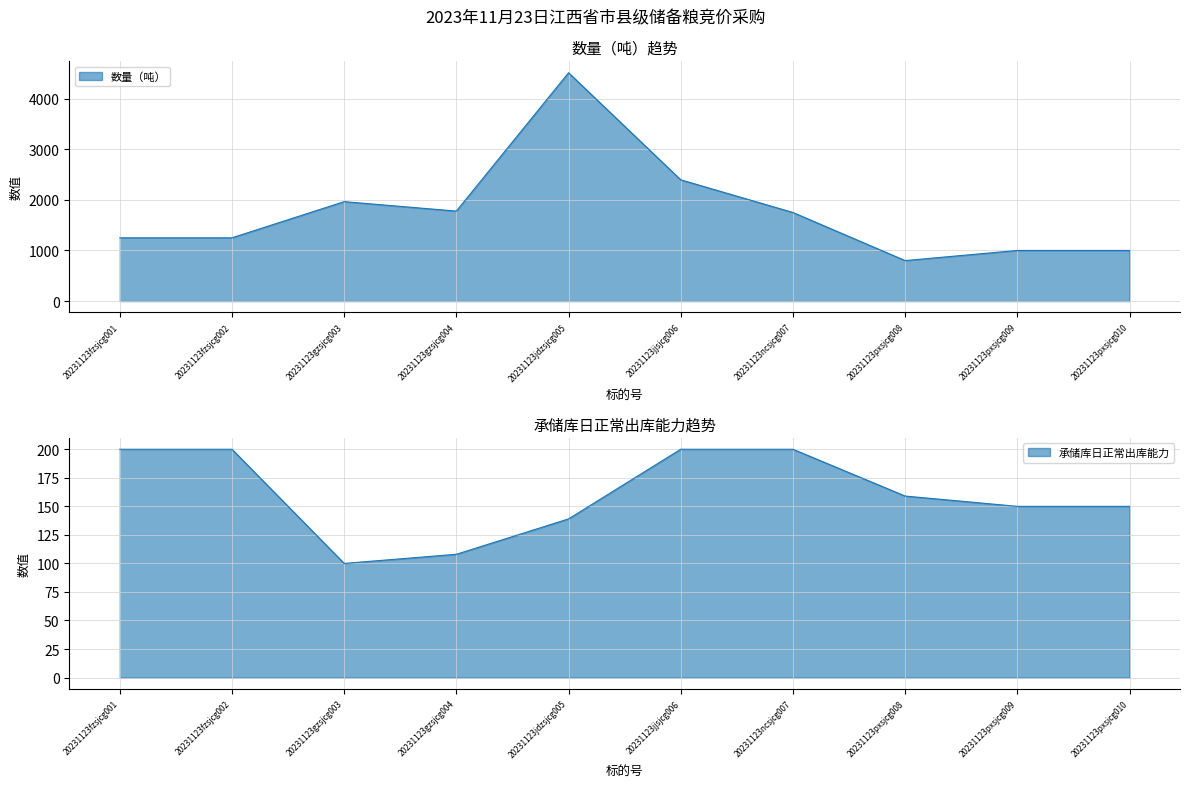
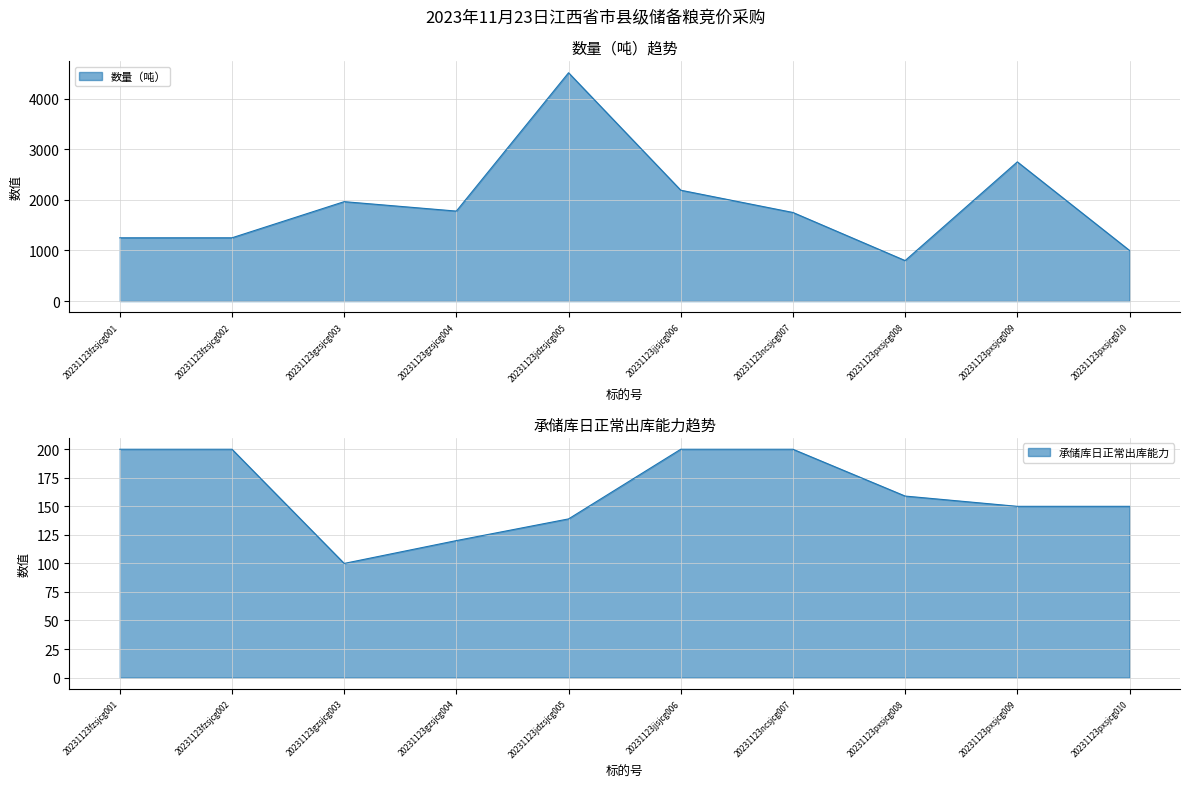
  {
    "数量（吨）趋势": {
      "20231123fzsjcg001": 1300,
      "20231123fzsjcg002": 1300,
      "20231123gzsjcg003": 2000,
      "20231123gzsjcg004": 1800,
      "20231123jdzsjcg005": 4500,
-     "20231123jjsjcg006": 2400,
+     "20231123jjsjcg006": 2200,
      "20231123ncsjcg007": 1800,
      "20231123pxsjcg008": 800,
-     "20231123pxsjcg009": 1000,
+     "20231123pxsjcg009": 2800,
      "20231123pxsjcg010": 1000
    },
    "承储库日正常出库能力趋势": {
      "20231123fzsjcg001": 200,
      "20231123fzsjcg002": 200,
      "20231123gzsjcg003": 100,
-     "20231123gzsjcg004": 108,
+     "20231123gzsjcg004": 120,
      "20231123jdzsjcg005": 139,
      "20231123jjsjcg006": 200,
      "20231123ncsjcg007": 200,
      "20231123pxsjcg008": 159,
      "20231123pxsjcg009": 150,
      "20231123pxsjcg010": 150
    }
  }
